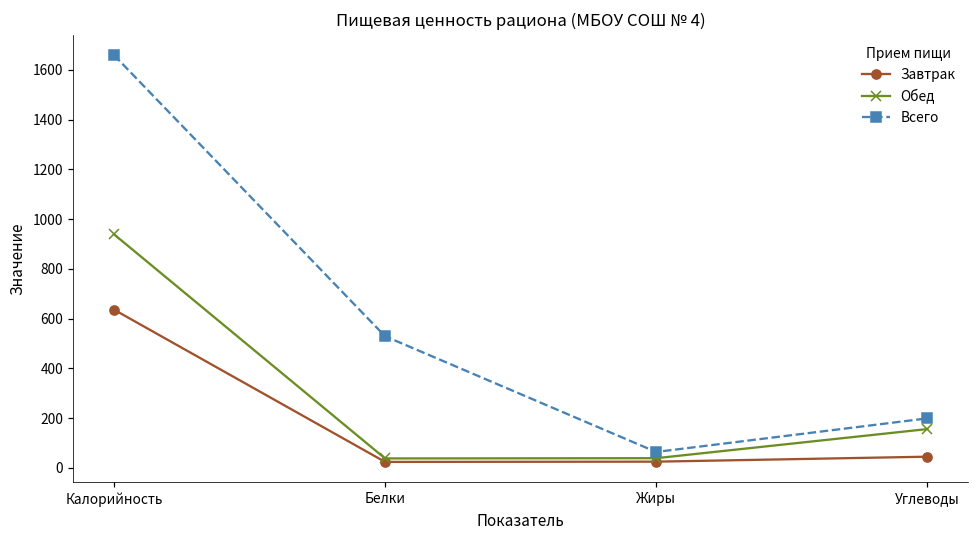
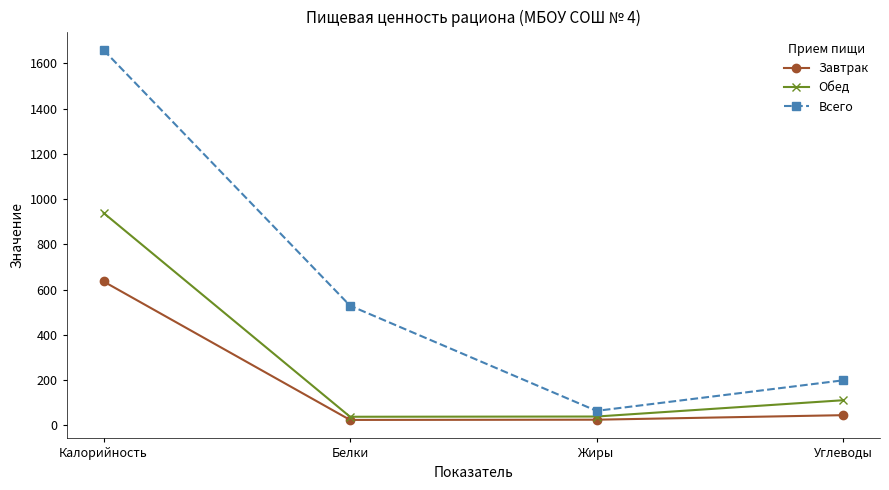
  {
    "Завтрак": {
      "Калорийность": 640,
      "Белки": 20,
      "Жиры": 30,
      "Углеводы": 50
    },
    "Обед": {
      "Калорийность": 940,
      "Белки": 40,
      "Жиры": 40,
-     "Углеводы": 160
+     "Углеводы": 110
    },
    "Всего": {
      "Калорийность": 1660,
      "Белки": 530,
      "Жиры": 60,
      "Углеводы": 200
    }
  }
